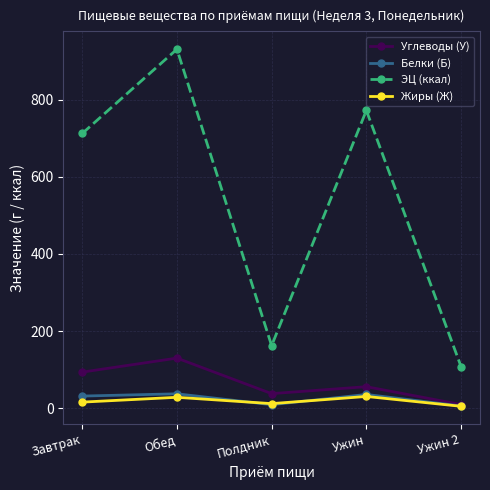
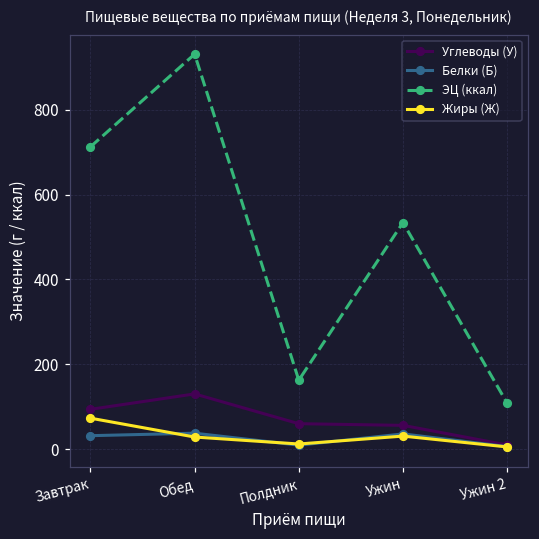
  {
    "Углеводы (У)": {
      "Завтрак": 90,
      "Обед": 130,
-     "Полдник": 40,
+     "Полдник": 60,
      "Ужин": 60
    },
    "Белки (Б)": {
      "Завтрак": 30,
      "Обед": 40
    },
    "ЭЦ (ккал)": {
      "Завтрак": 710,
      "Обед": 930,
      "Полдник": 160,
-     "Ужин": 770,
+     "Ужин": 530,
      "Ужин 2": 110
    },
    "Жиры (Ж)": {
-     "Завтрак": 20,
+     "Завтрак": 70,
      "Обед": 30
    }
  }
